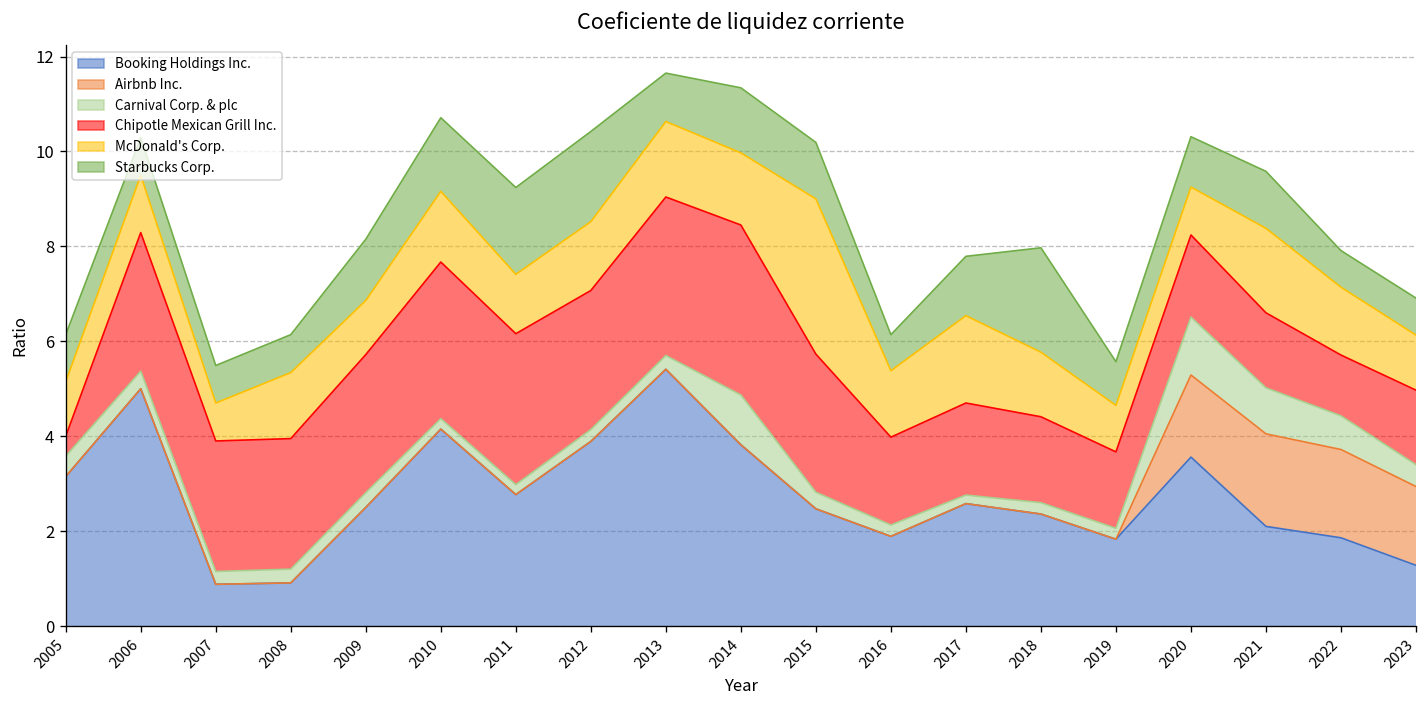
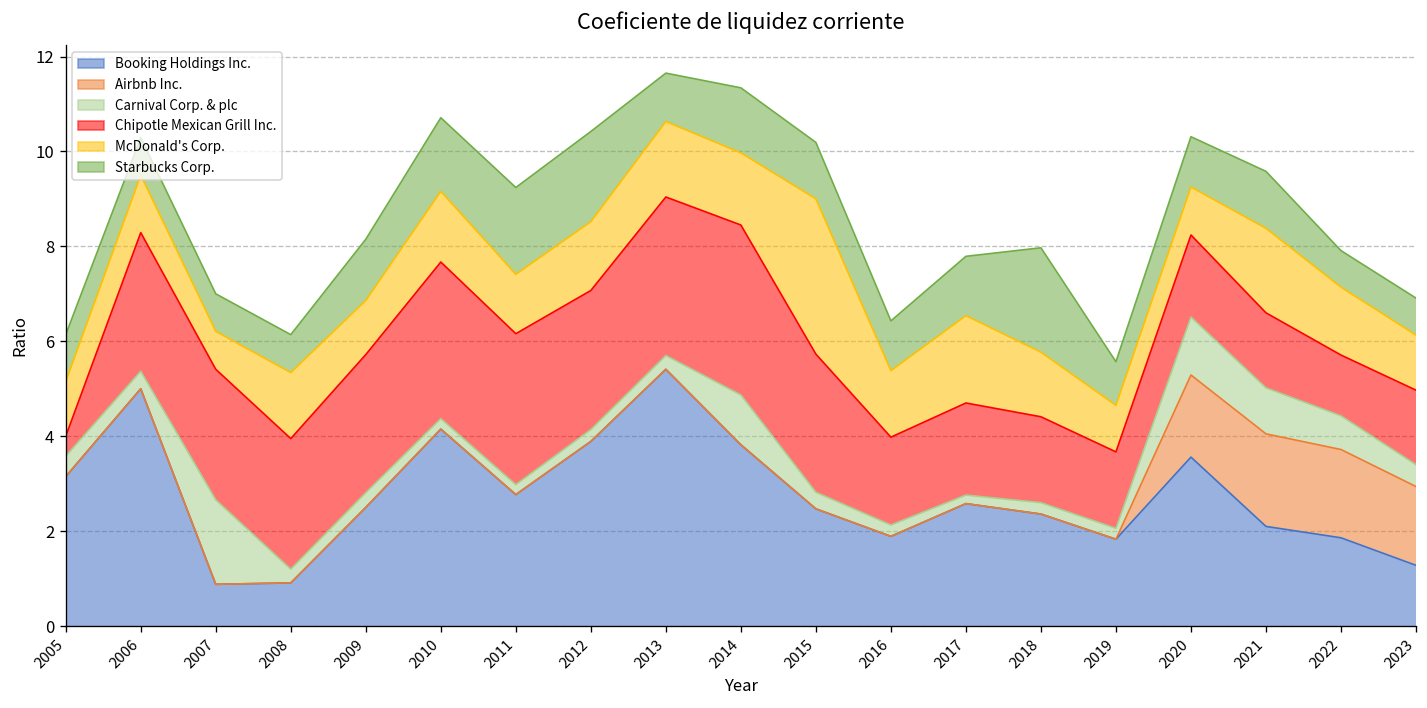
  {
    "Booking Holdings Inc.": {
      "2020": 3.6,
      "2021": 2.1,
      "2022": 1.9,
      "2023": 1.3
    },
    "Airbnb Inc.": {
      "2020": 1.7,
      "2021": 1.9,
      "2022": 1.9,
      "2023": 1.7
    },
    "Carnival Corp. & plc": {
      "2005": 0.4,
      "2006": 0.4,
-     "2007": 0.3,
+     "2007": 1.8,
      "2008": 0.3,
      "2009": 0.3,
      "2010": 0.2,
      "2011": 0.2,
      "2012": 0.3,
      "2013": 0.3,
      "2014": 1.1,
      "2015": 0.4,
      "2016": 0.2,
      "2017": 0.2,
      "2018": 0.2,
      "2019": 0.2,
      "2020": 1.2,
      "2021": 1.0,
      "2022": 0.7,
      "2023": 0.5
    },
    "Chipotle Mexican Grill Inc.": {
      "2005": 0.4,
      "2006": 2.9,
      "2007": 2.8,
      "2008": 2.8,
      "2009": 2.9,
      "2010": 3.3,
      "2011": 3.2,
      "2012": 2.9,
      "2013": 3.3,
      "2014": 3.6,
      "2015": 2.9,
      "2016": 1.9,
      "2017": 1.9,
      "2018": 1.8,
      "2019": 1.6,
      "2020": 1.7,
      "2021": 1.6,
      "2022": 1.3,
      "2023": 1.6
    },
    "McDonald's Corp.": {
      "2005": 1.2,
      "2006": 1.2,
      "2007": 0.8,
      "2008": 1.4,
      "2009": 1.1,
      "2010": 1.5,
      "2011": 1.3,
      "2012": 1.4,
      "2013": 1.6,
      "2014": 1.5,
      "2015": 3.3,
      "2016": 1.4,
      "2017": 1.8,
      "2018": 1.4,
      "2019": 1.0,
      "2020": 1.0,
      "2021": 1.8,
      "2022": 1.4,
      "2023": 1.2
    },
    "Starbucks Corp.": {
      "2005": 1.0,
      "2007": 0.8,
      "2008": 0.8,
      "2009": 1.3,
      "2010": 1.6,
      "2011": 1.8,
      "2012": 1.9,
      "2013": 1.0,
      "2014": 1.4,
      "2015": 1.2,
-     "2016": 0.8,
+     "2016": 1.0,
      "2017": 1.3,
      "2018": 2.2,
      "2019": 0.9,
      "2020": 1.1,
      "2021": 1.2,
      "2022": 0.8,
      "2023": 0.8
    }
  }
